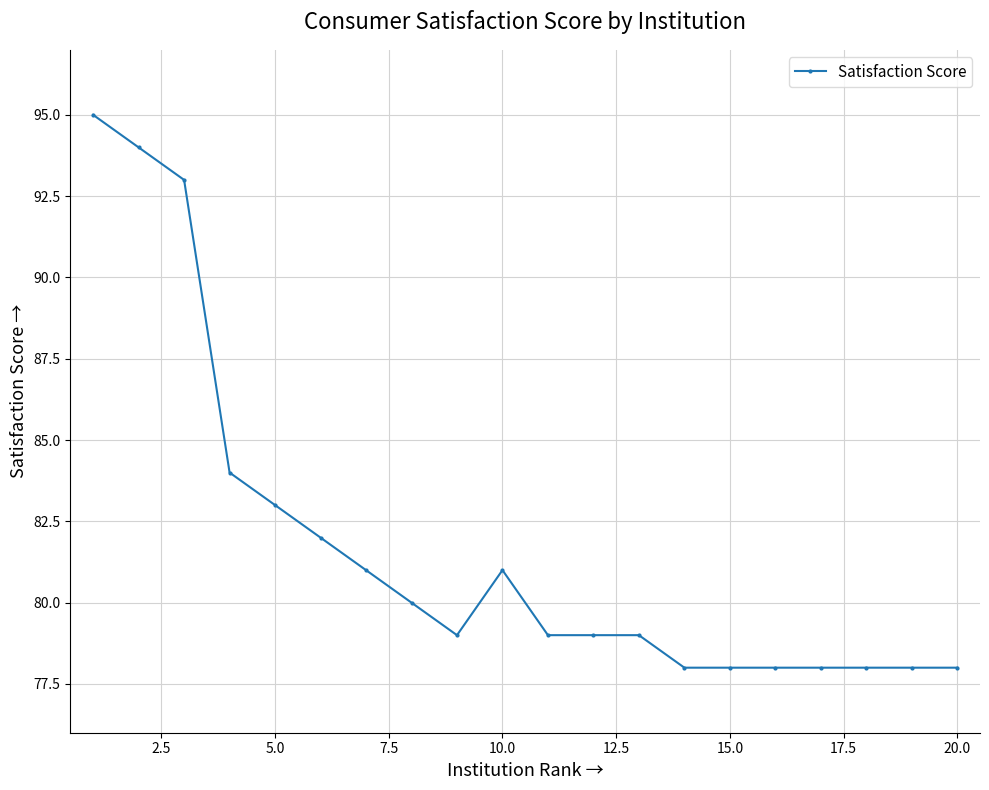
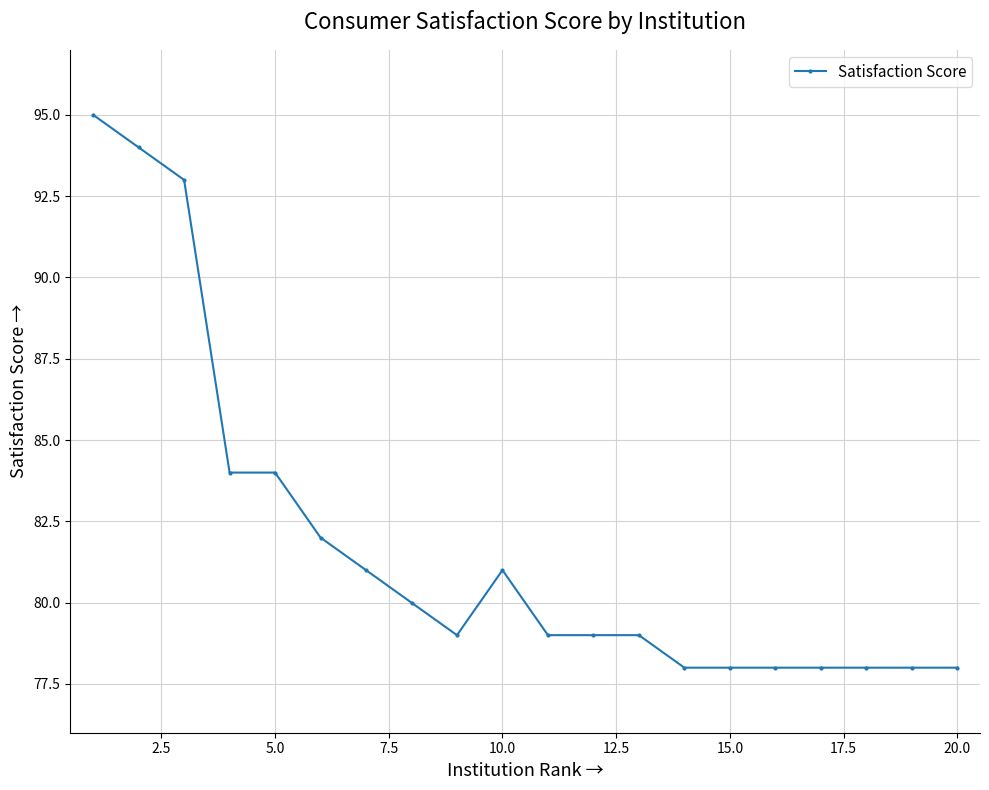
  {
-   "5.0": 83,
+   "5.0": 84,
    "10.0": 81,
    "15.0": 78,
    "20.0": 78
  }
